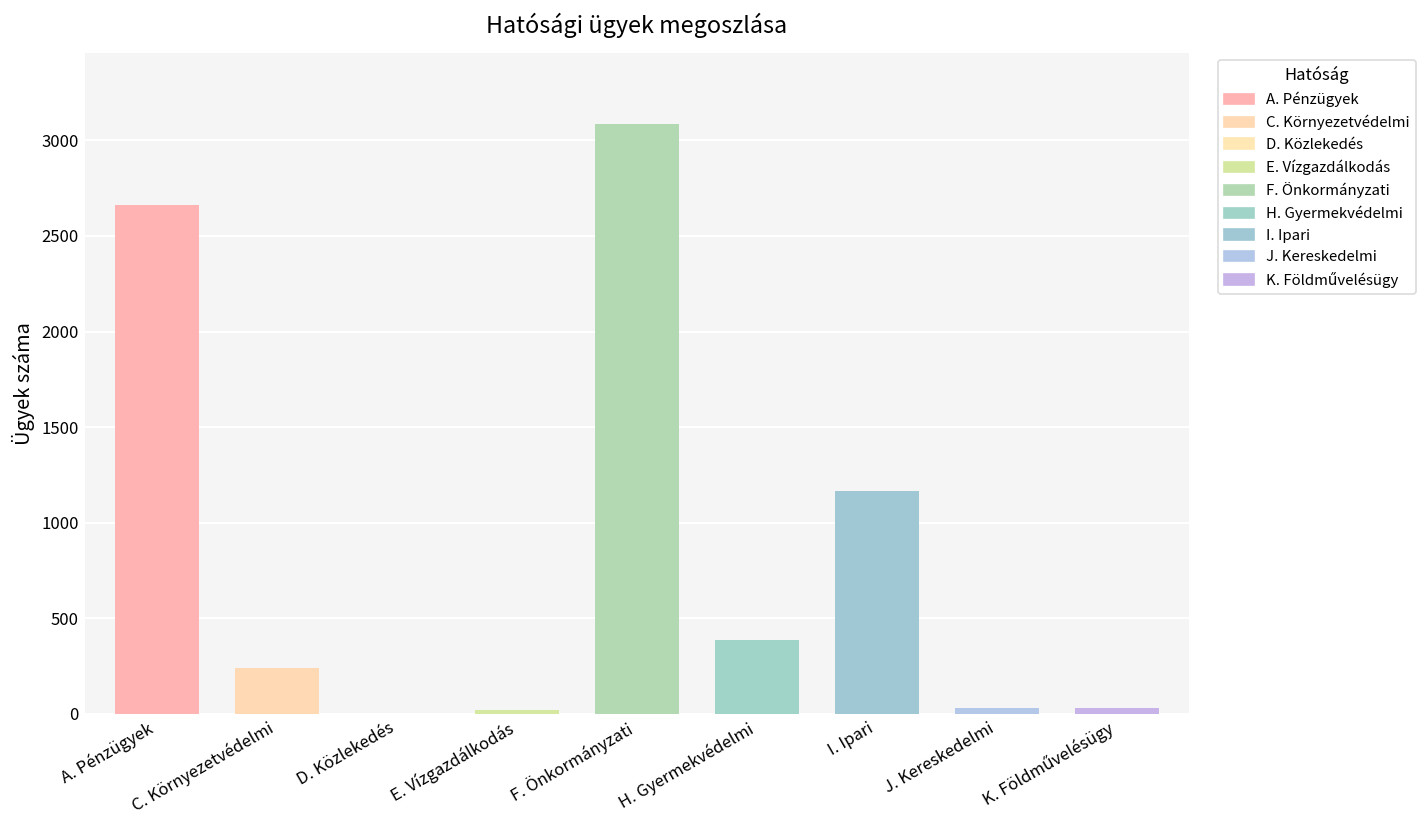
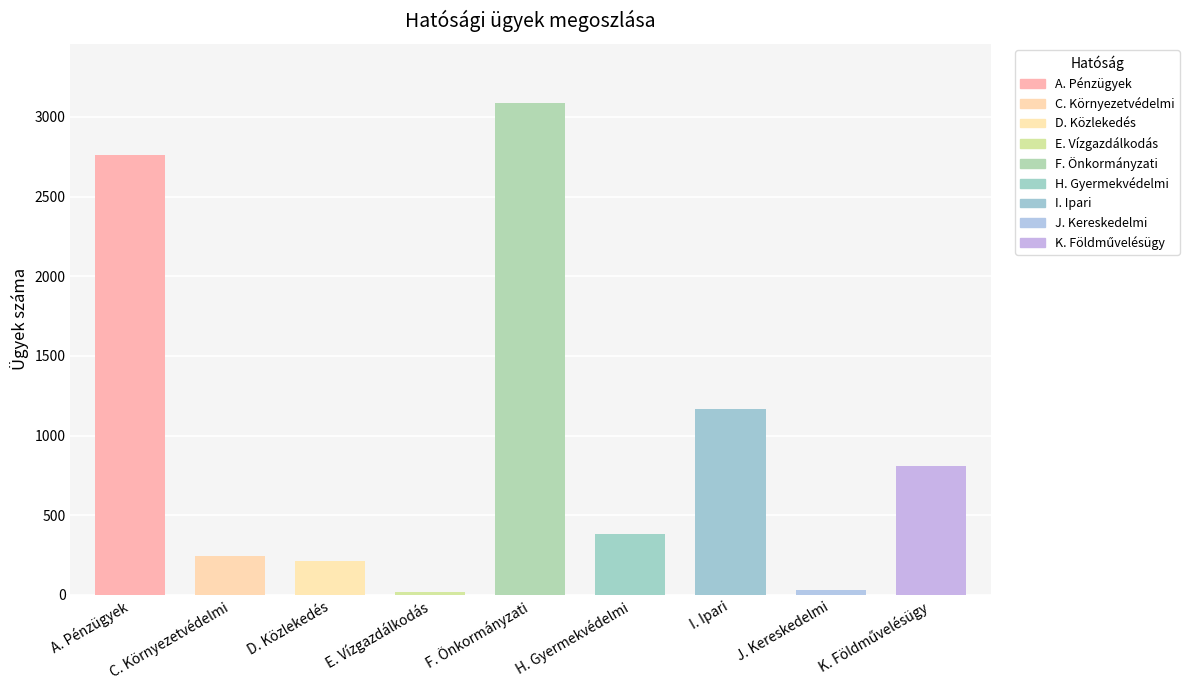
  {
-   "A. Pénzügyek": 2660,
+   "A. Pénzügyek": 2760,
    "C. Környezetvédelmi": 240,
-   "D. Közlekedés": 0,
+   "D. Közlekedés": 210,
    "E. Vízgazdálkodás": 20,
    "F. Önkormányzati": 3090,
    "H. Gyermekvédelmi": 390,
    "I. Ipari": 1160,
    "J. Kereskedelmi": 30,
-   "K. Földművelésügy": 30
+   "K. Földművelésügy": 810
  }
